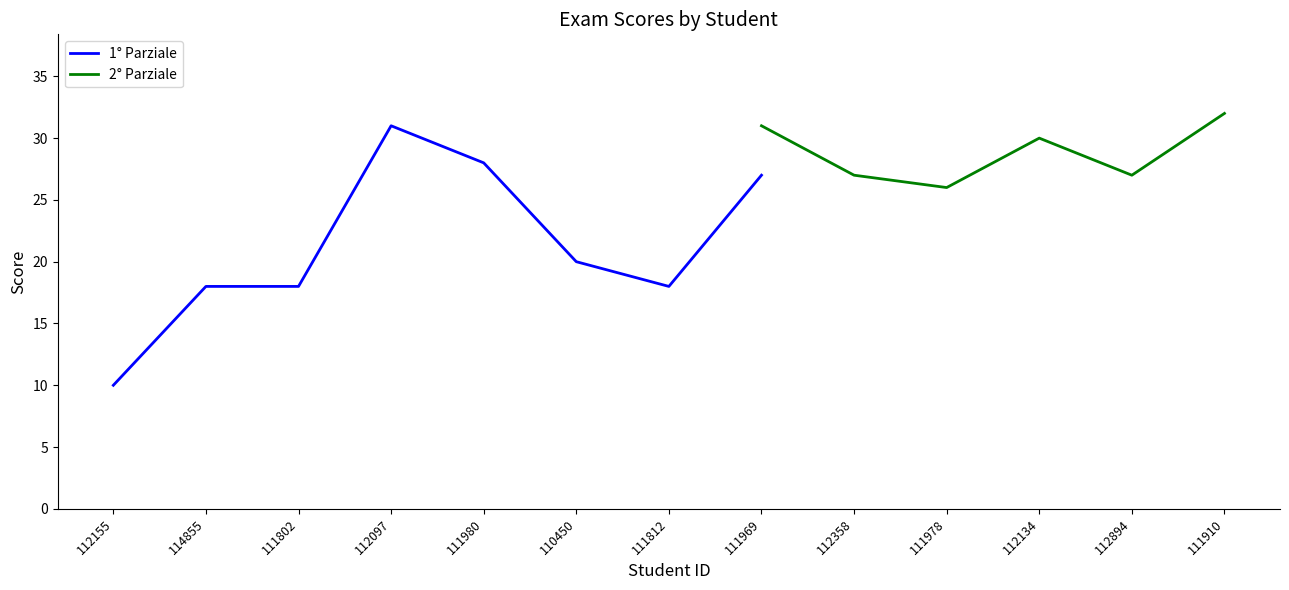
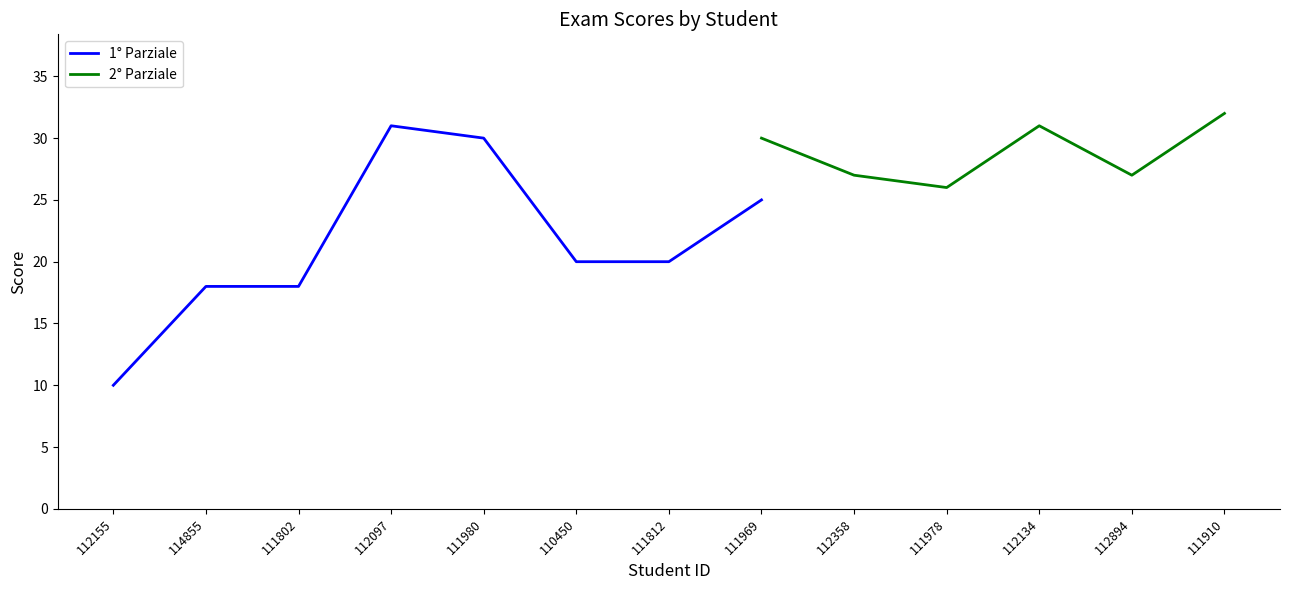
  {
    "1° Parziale": {
      "112155": 10,
      "114855": 18,
      "111802": 18,
      "112097": 31,
-     "111980": 28,
+     "111980": 30,
      "110450": 20,
-     "111812": 18,
-     "111969": 27
+     "111812": 20,
+     "111969": 25
    },
    "2° Parziale": {
-     "111969": 31,
+     "111969": 30,
      "112358": 27,
      "111978": 26,
-     "112134": 30,
+     "112134": 31,
      "112894": 27,
      "111910": 32
    }
  }
